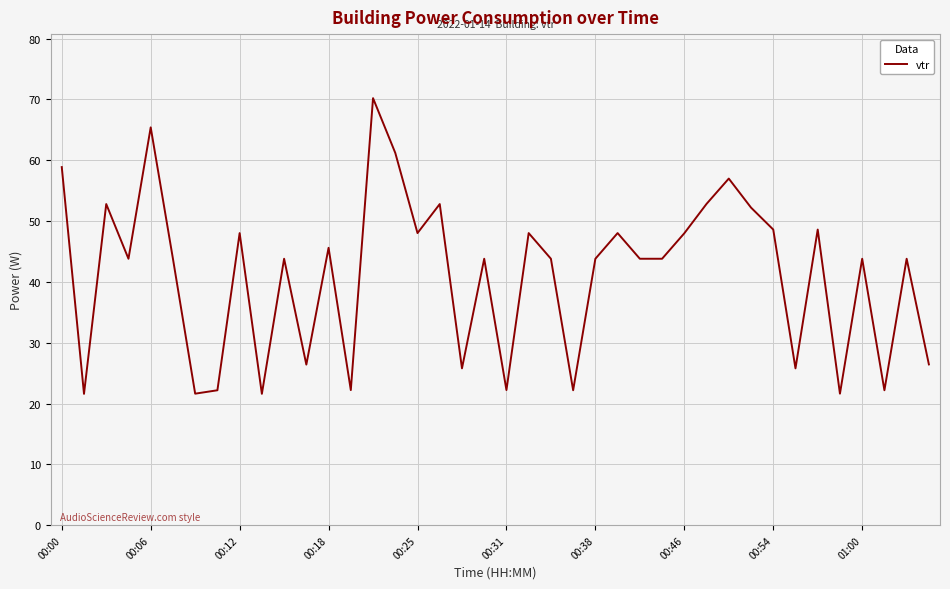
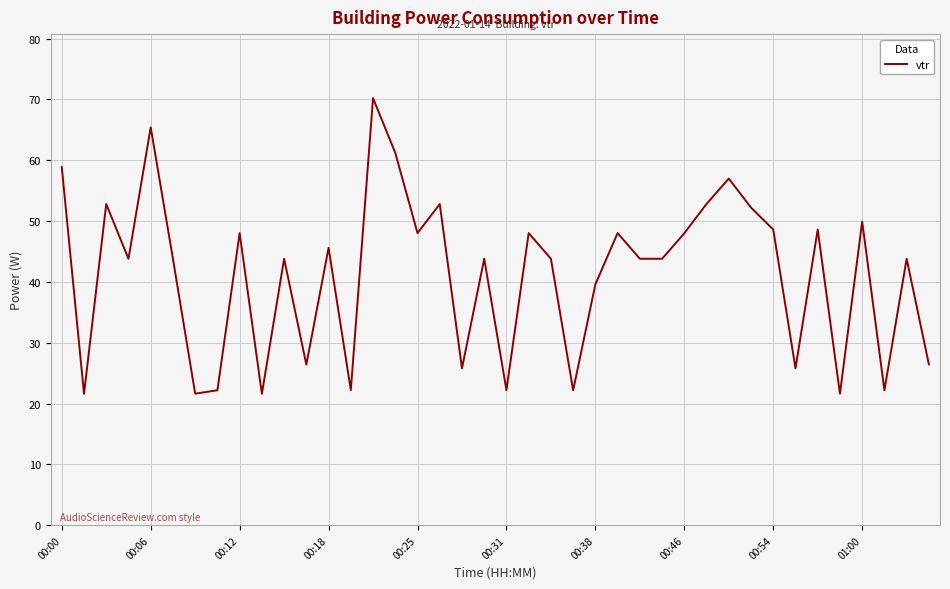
  {
    "00:00": 59,
    "00:06": 65,
    "00:12": 48,
    "00:18": 46,
    "00:25": 48,
    "00:31": 22,
-   "00:38": 44,
+   "00:38": 40,
    "00:46": 48,
    "00:54": 49,
-   "01:00": 44
+   "01:00": 50
  }
